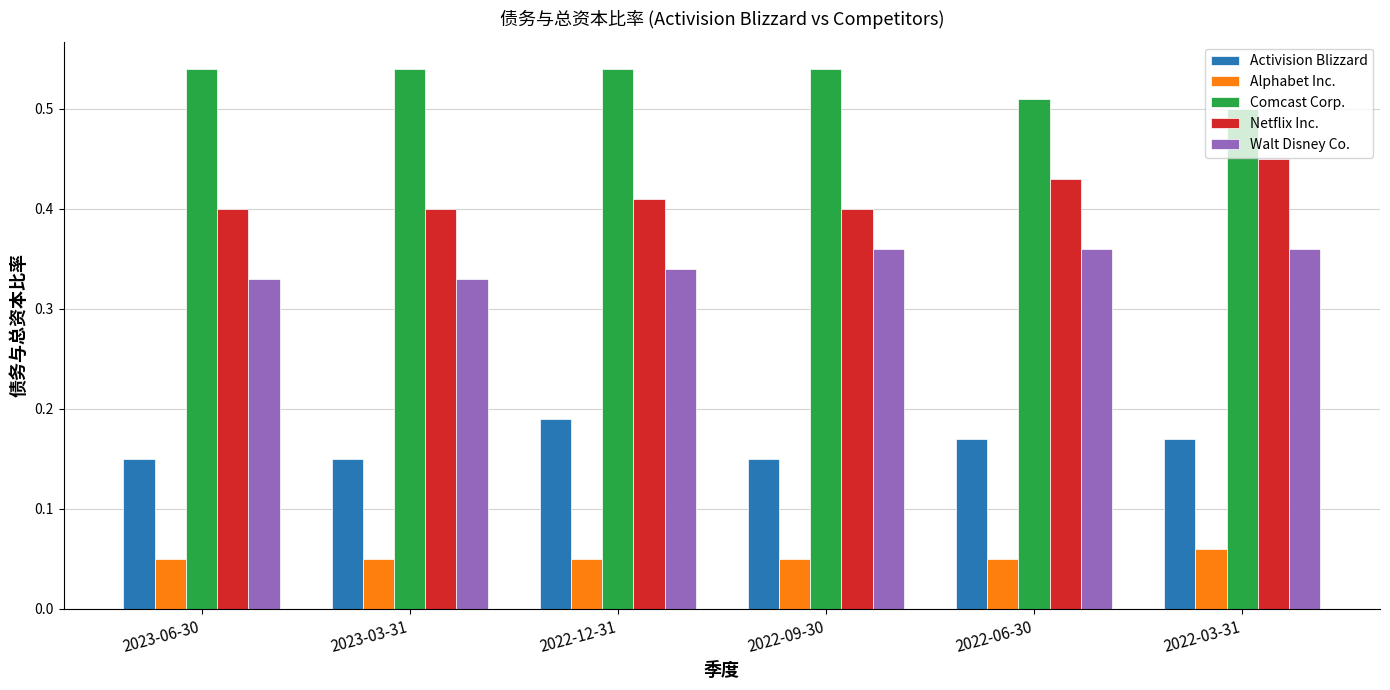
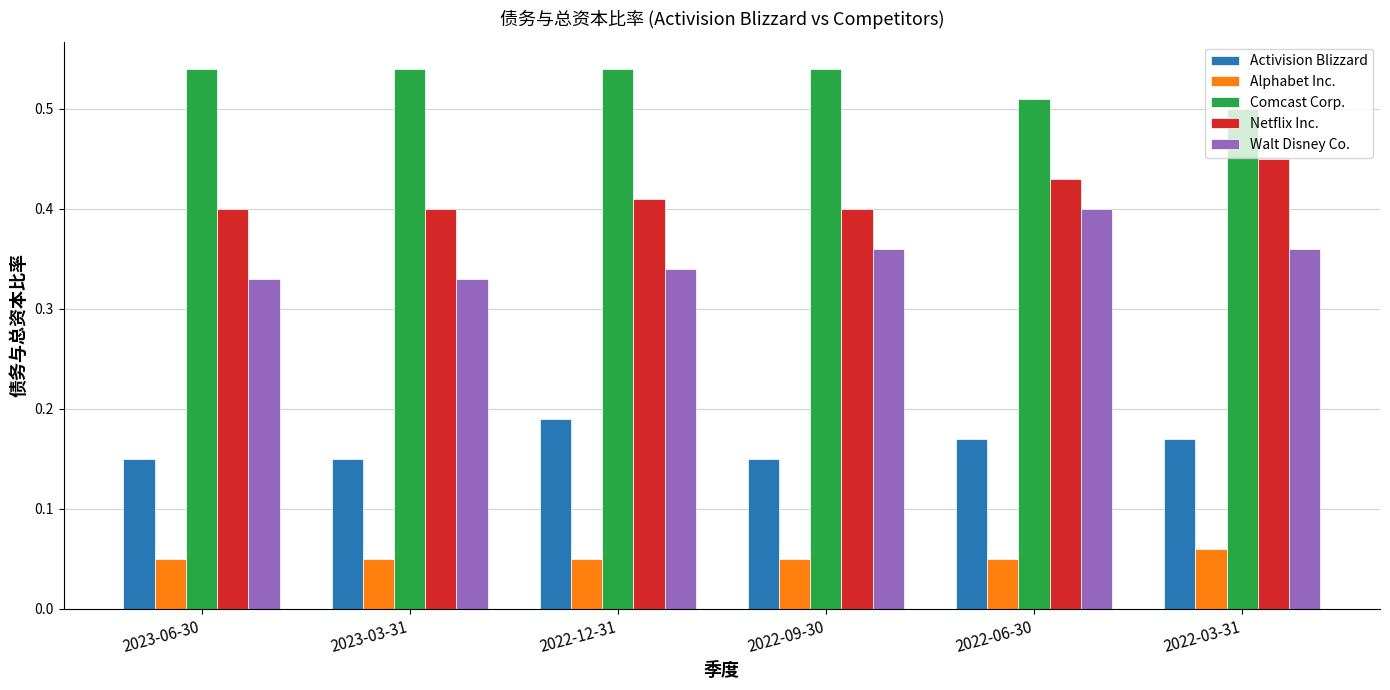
  {
    "Activision Blizzard": {
      "2023-06-30": 0.15,
      "2023-03-31": 0.15,
      "2022-12-31": 0.19,
      "2022-09-30": 0.15,
      "2022-06-30": 0.17,
      "2022-03-31": 0.17
    },
    "Alphabet Inc.": {
      "2023-06-30": 0.05,
      "2023-03-31": 0.05,
      "2022-12-31": 0.05,
      "2022-09-30": 0.05,
      "2022-06-30": 0.05,
      "2022-03-31": 0.06
    },
    "Comcast Corp.": {
      "2023-06-30": 0.54,
      "2023-03-31": 0.54,
      "2022-12-31": 0.54,
      "2022-09-30": 0.54,
      "2022-06-30": 0.51
    },
    "Netflix Inc.": {
      "2023-06-30": 0.40,
      "2023-03-31": 0.40,
      "2022-12-31": 0.41,
      "2022-09-30": 0.40,
      "2022-06-30": 0.43,
      "2022-03-31": 0.45
    },
    "Walt Disney Co.": {
      "2023-06-30": 0.33,
      "2023-03-31": 0.33,
      "2022-12-31": 0.34,
      "2022-09-30": 0.36,
-     "2022-06-30": 0.36,
+     "2022-06-30": 0.40,
      "2022-03-31": 0.36
    }
  }
